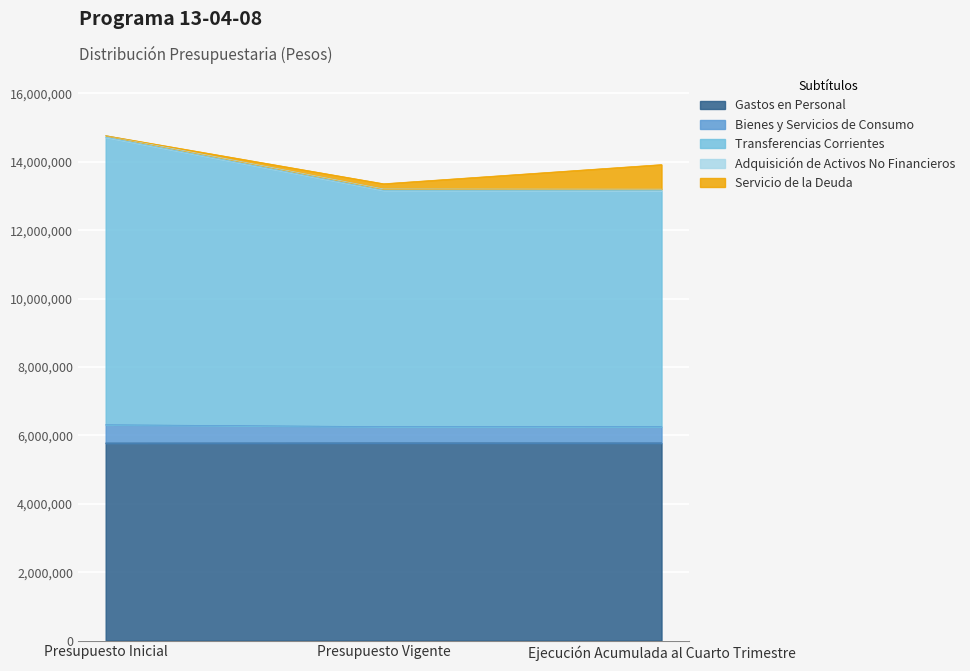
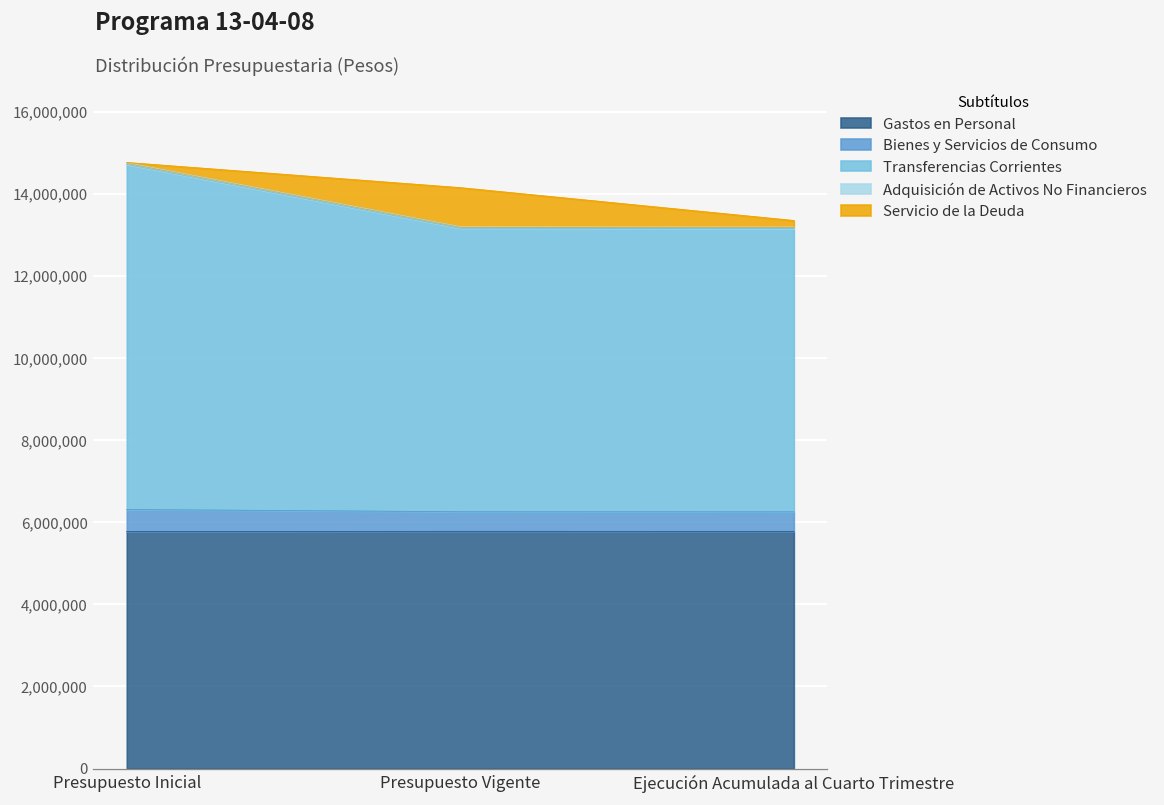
  {
    "Gastos en Personal": {
      "Presupuesto Inicial": "5,800,000",
      "Presupuesto Vigente": "5,800,000",
      "Ejecución Acumulada al Cuarto Trimestre": "5,800,000"
    },
    "Servicio de la Deuda": {
-     "Presupuesto Vigente": "200,000",
-     "Ejecución Acumulada al Cuarto Trimestre": "700,000"
+     "Presupuesto Vigente": "900,000",
+     "Ejecución Acumulada al Cuarto Trimestre": "200,000"
    }
  }
